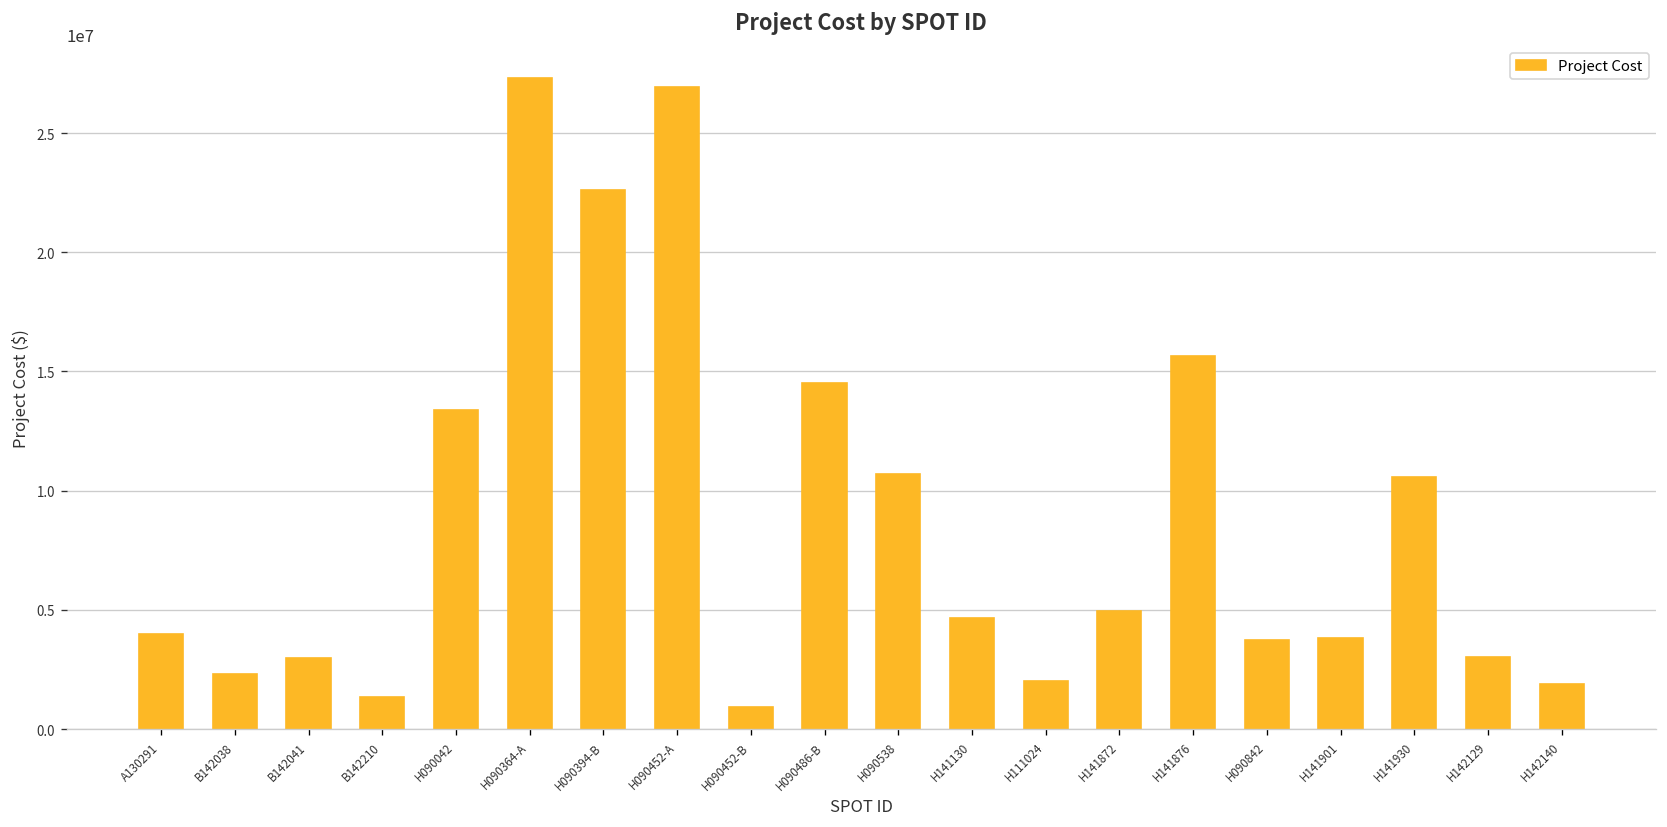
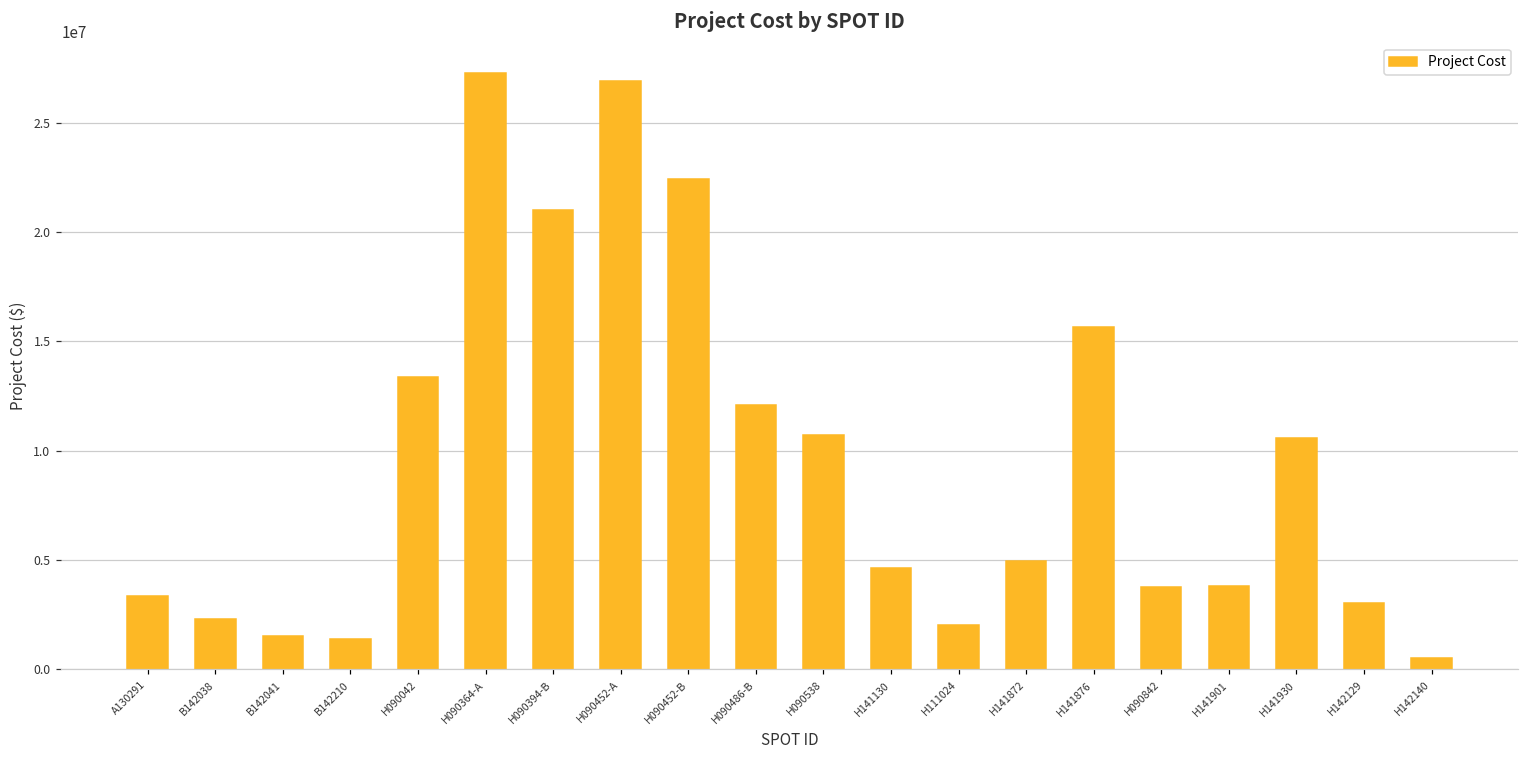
  {
-   "A130291": 4000000,
+   "A130291": 3400000,
    "B142038": 2300000,
-   "B142041": 3000000,
+   "B142041": 1500000,
    "B142210": 1400000,
    "H090042": 13400000,
    "H090364-A": 27300000,
-   "H090394-B": 22600000,
+   "H090394-B": 21000000,
    "H090452-A": 26900000,
-   "H090452-B": 900000,
-   "H090486-B": 14500000,
+   "H090452-B": 22500000,
+   "H090486-B": 12100000,
    "H090538": 10700000,
    "H141130": 4600000,
    "H111024": 2000000,
    "H141872": 4900000,
    "H141876": 15700000,
    "H090842": 3700000,
    "H141901": 3800000,
    "H141930": 10600000,
    "H142129": 3000000,
-   "H142140": 1900000
+   "H142140": 500000
  }
